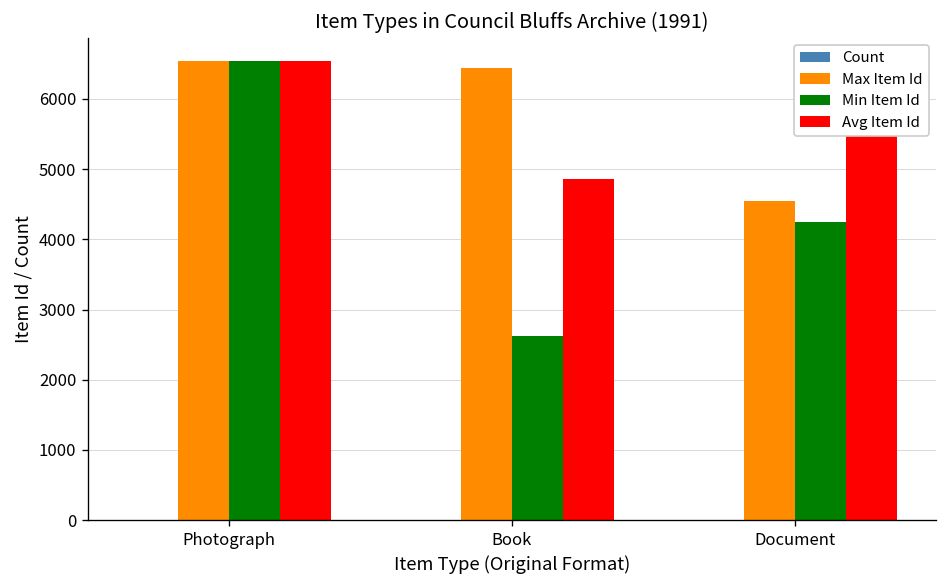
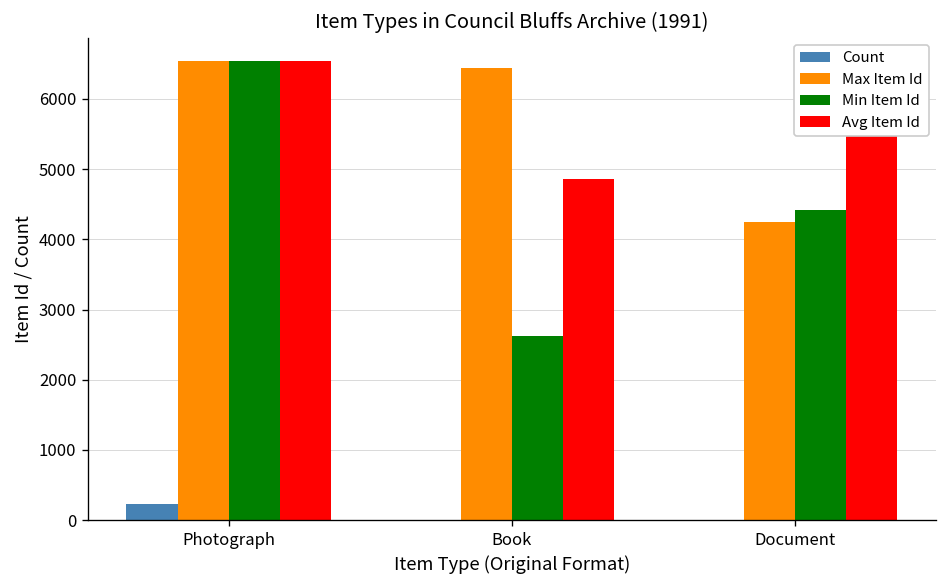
  {
    "Count": {
-     "Photograph": 0
+     "Photograph": 200
    },
    "Max Item Id": {
      "Photograph": 6500,
      "Book": 6400,
-     "Document": 4500
+     "Document": 4300
    },
    "Min Item Id": {
      "Photograph": 6500,
      "Book": 2600,
-     "Document": 4300
+     "Document": 4400
    },
    "Avg Item Id": {
      "Photograph": 6500,
      "Book": 4900
    }
  }
